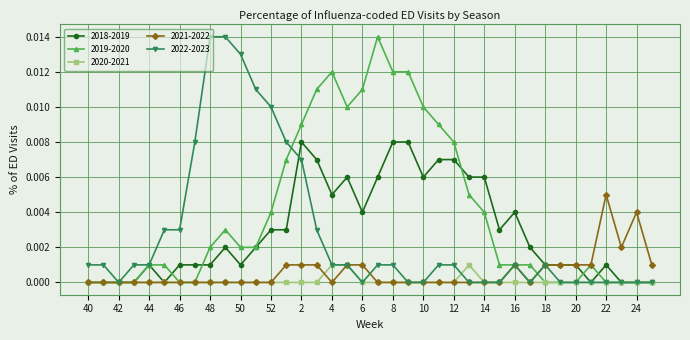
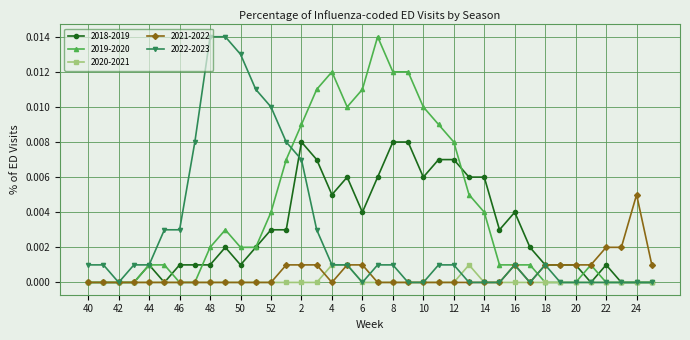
  {
    "2018-2019": {
      "46": 0.001,
      "48": 0.001,
      "50": 0.001,
      "52": 0.003,
      "2": 0.008,
      "4": 0.005,
      "6": 0.004,
      "8": 0.008,
      "10": 0.006,
      "12": 0.007,
      "14": 0.006,
      "16": 0.004,
      "22": 0.001
    },
    "2020-2021": {
      "2": 0.000,
      "16": 0.000
    },
    "2021-2022": {
      "2": 0.001,
      "4": 0.000,
      "6": 0.001,
-     "22": 0.005,
-     "24": 0.004
+     "22": 0.002,
+     "24": 0.005
    }
  }
